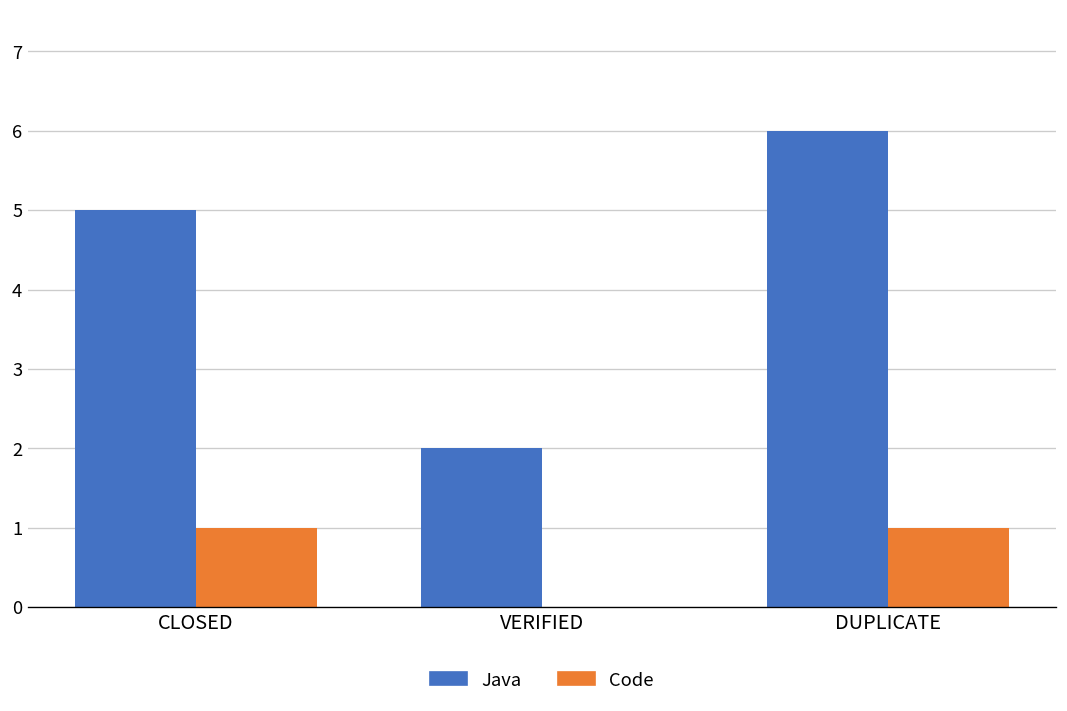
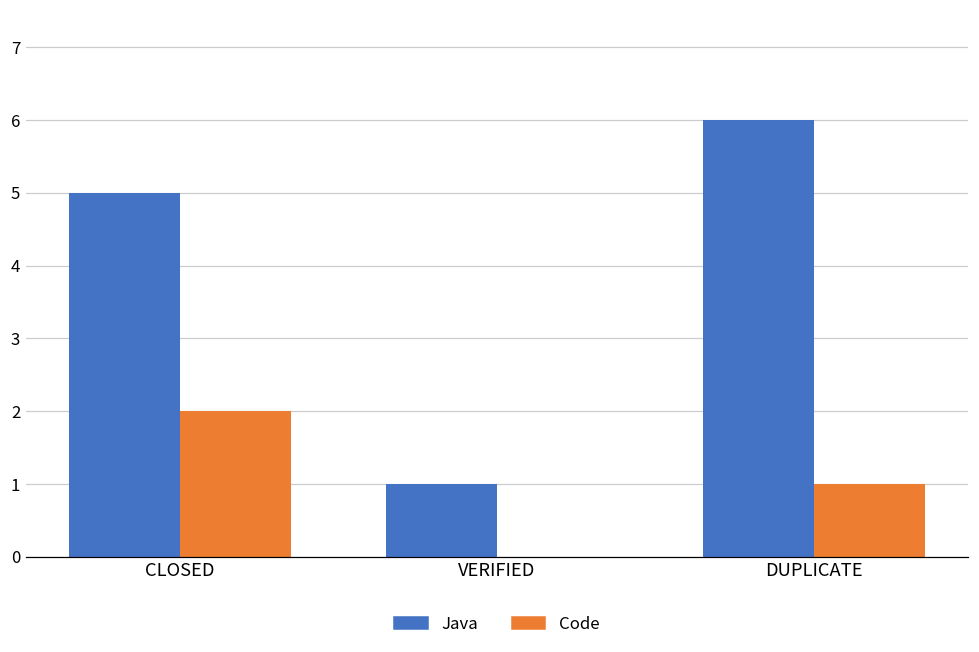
  {
    "Java": {
      "CLOSED": 5,
-     "VERIFIED": 2,
+     "VERIFIED": 1,
      "DUPLICATE": 6
    },
    "Code": {
-     "CLOSED": 1,
+     "CLOSED": 2,
      "VERIFIED": 0,
      "DUPLICATE": 1
    }
  }
